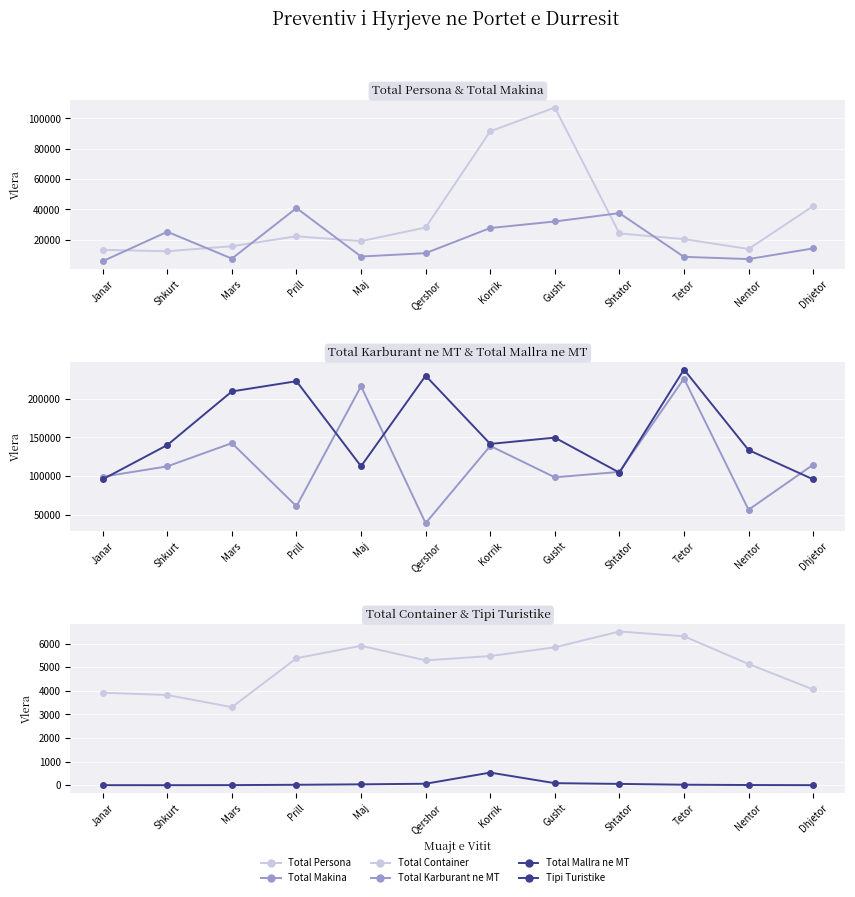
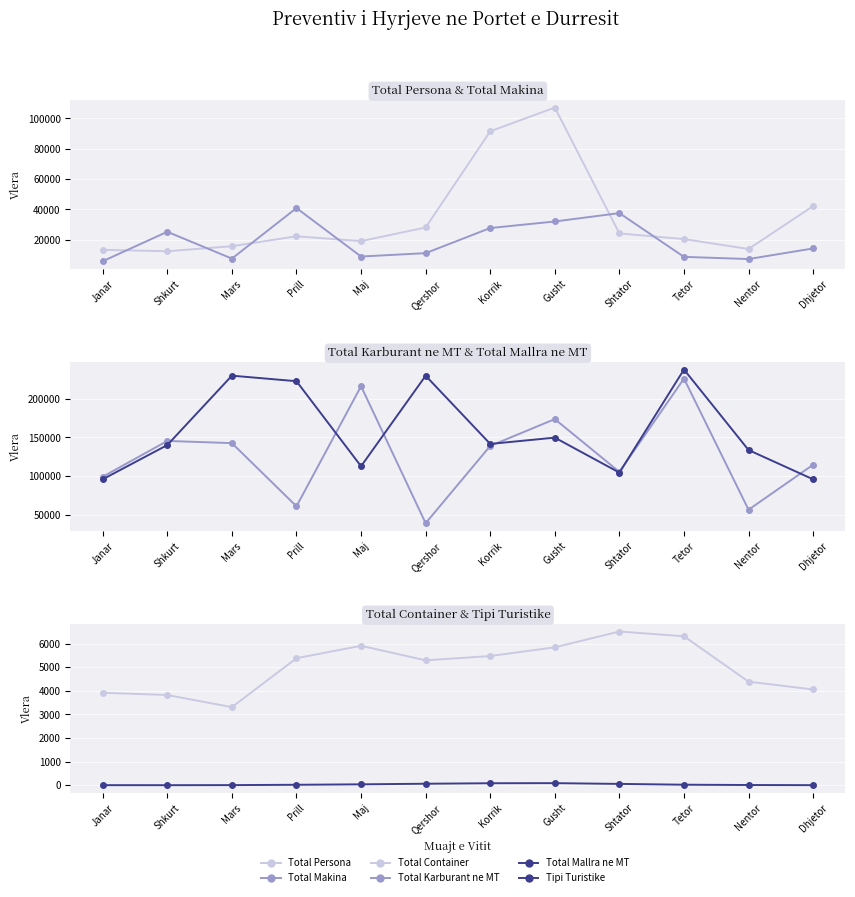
  {
    "Total Persona & Total Makina": {
      "Total Persona": {
        "Janar": 13000,
        "Shkurt": 12000,
        "Mars": 16000,
        "Prill": 22000,
        "Maj": 19000,
        "Qershor": 28000,
        "Korrik": 92000,
        "Gusht": 107000,
        "Shtator": 24000,
        "Tetor": 20000,
        "Nentor": 14000,
        "Dhjetor": 42000
      },
      "Total Makina": {
        "Janar": 6000,
        "Shkurt": 25000,
        "Mars": 8000,
        "Prill": 41000,
        "Maj": 9000,
        "Qershor": 11000,
        "Korrik": 28000,
        "Gusht": 32000,
        "Shtator": 38000,
        "Tetor": 9000,
        "Nentor": 7000,
        "Dhjetor": 14000
      }
    },
    "Total Karburant ne MT & Total Mallra ne MT": {
      "Total Karburant ne MT": {
-       "Shkurt": 110000,
+       "Shkurt": 150000,
        "Mars": 140000,
        "Prill": 60000,
        "Maj": 220000,
        "Qershor": 40000,
-       "Gusht": 100000,
+       "Gusht": 170000,
        "Tetor": 230000,
        "Nentor": 60000,
        "Dhjetor": 110000
      },
      "Total Mallra ne MT": {
        "Shkurt": 140000,
-       "Mars": 210000,
+       "Mars": 230000,
        "Prill": 220000,
        "Maj": 110000,
        "Qershor": 230000,
        "Gusht": 150000,
        "Tetor": 240000,
        "Nentor": 130000,
        "Dhjetor": 100000
      }
    },
    "Total Container & Tipi Turistike": {
      "Total Container": {
        "Janar": 3900,
        "Shkurt": 3800,
        "Mars": 3300,
        "Prill": 5400,
        "Maj": 5900,
        "Qershor": 5300,
        "Korrik": 5500,
        "Gusht": 5800,
        "Shtator": 6500,
        "Tetor": 6300,
-       "Nentor": 5100,
+       "Nentor": 4400,
        "Dhjetor": 4100
      },
      "Tipi Turistike": {
        "Janar": 0,
        "Shkurt": 0,
        "Mars": 0,
        "Prill": 0,
        "Maj": 0,
        "Qershor": 100,
-       "Korrik": 500,
+       "Korrik": 100,
        "Gusht": 100,
        "Shtator": 100,
        "Tetor": 0,
        "Nentor": 0,
        "Dhjetor": 0
      }
    }
  }
